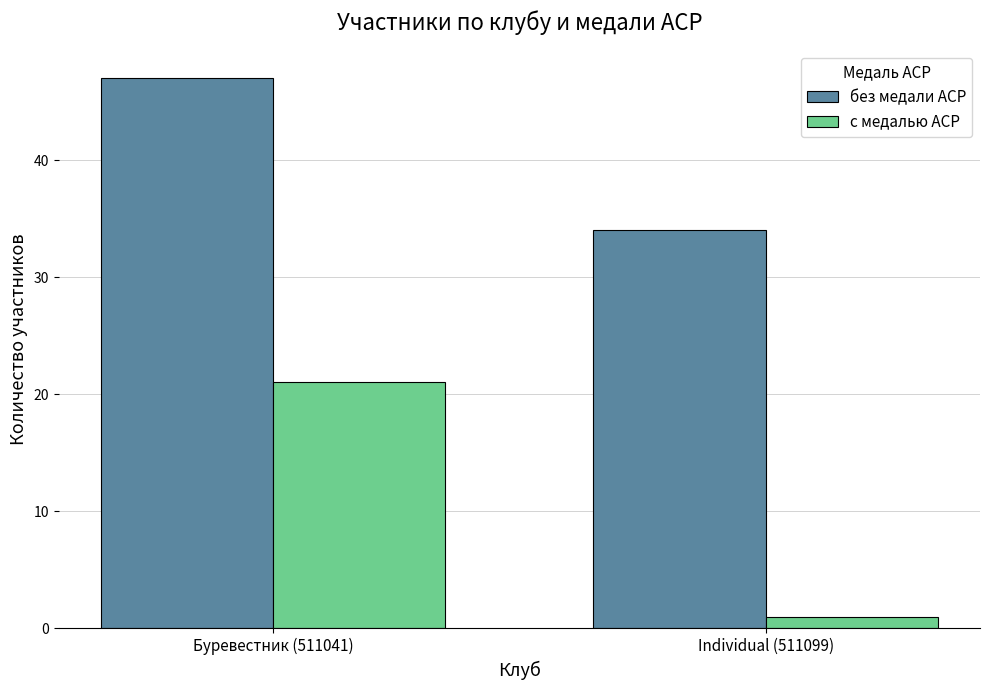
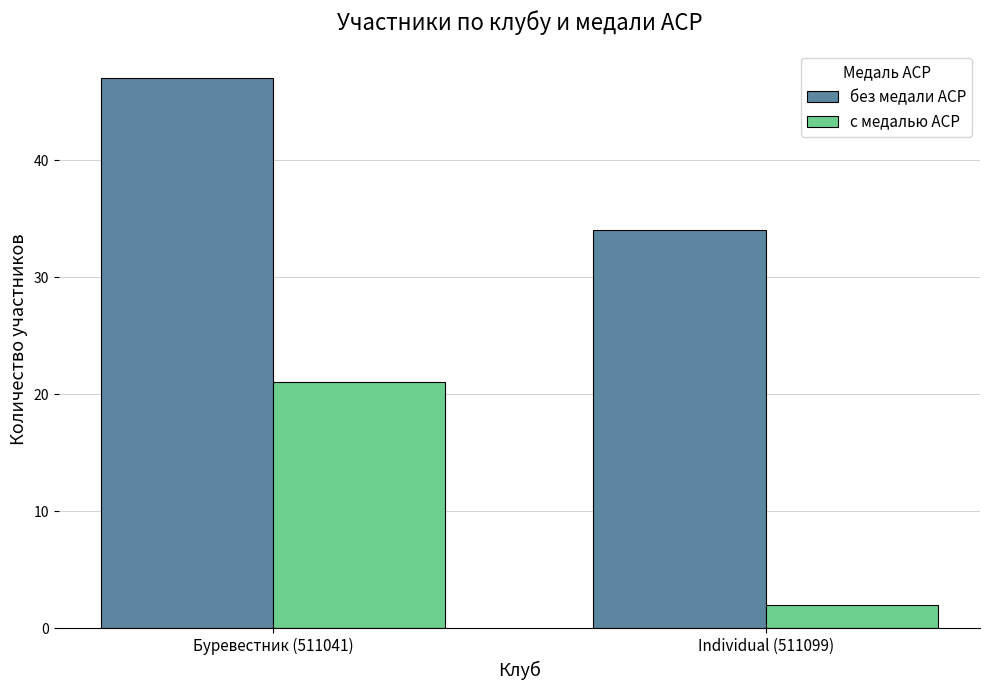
  {
    "без медали ACP": {
      "Буревестник (511041)": 47,
      "Individual (511099)": 34
    },
    "с медалью ACP": {
      "Буревестник (511041)": 21,
-     "Individual (511099)": 1
+     "Individual (511099)": 2
    }
  }
